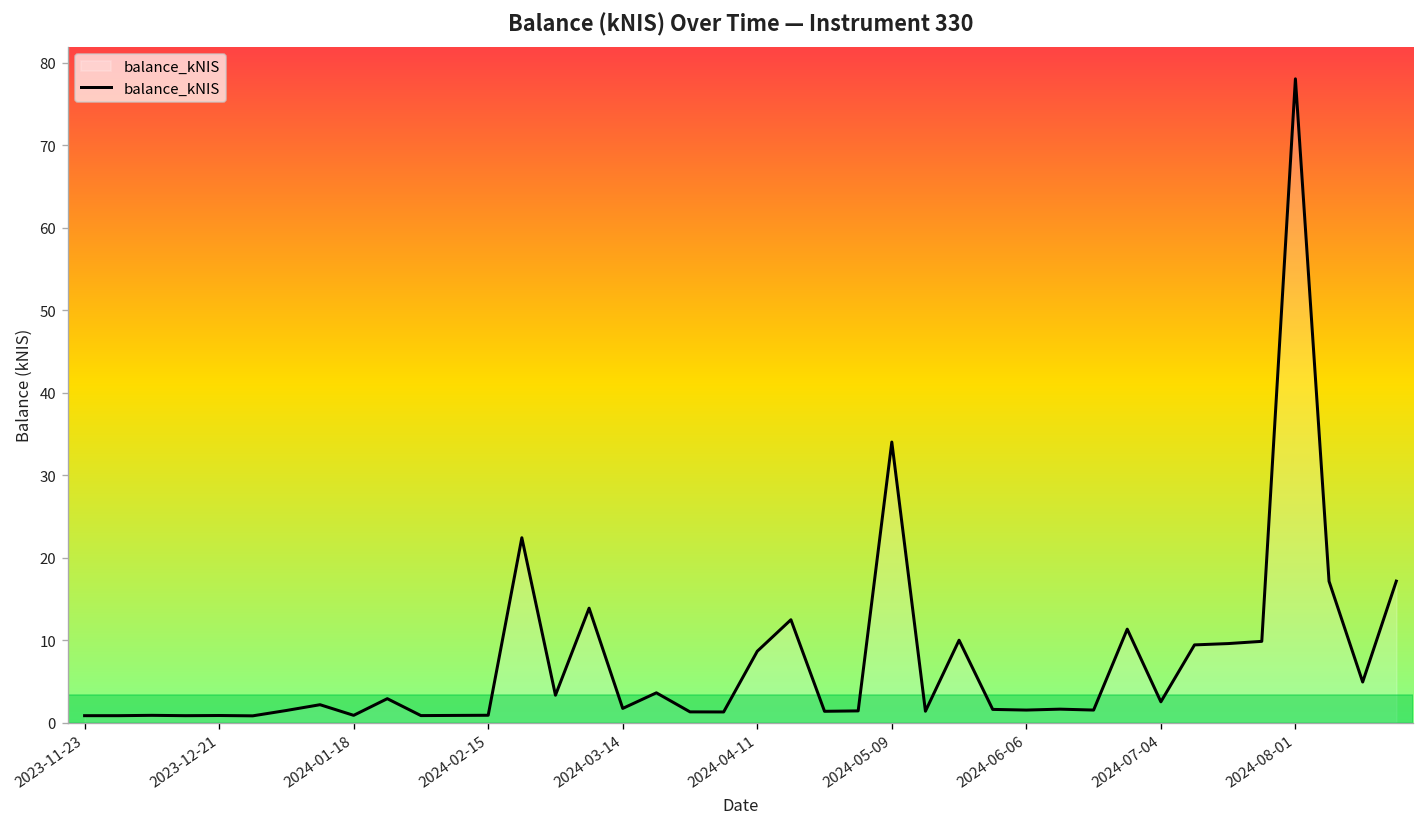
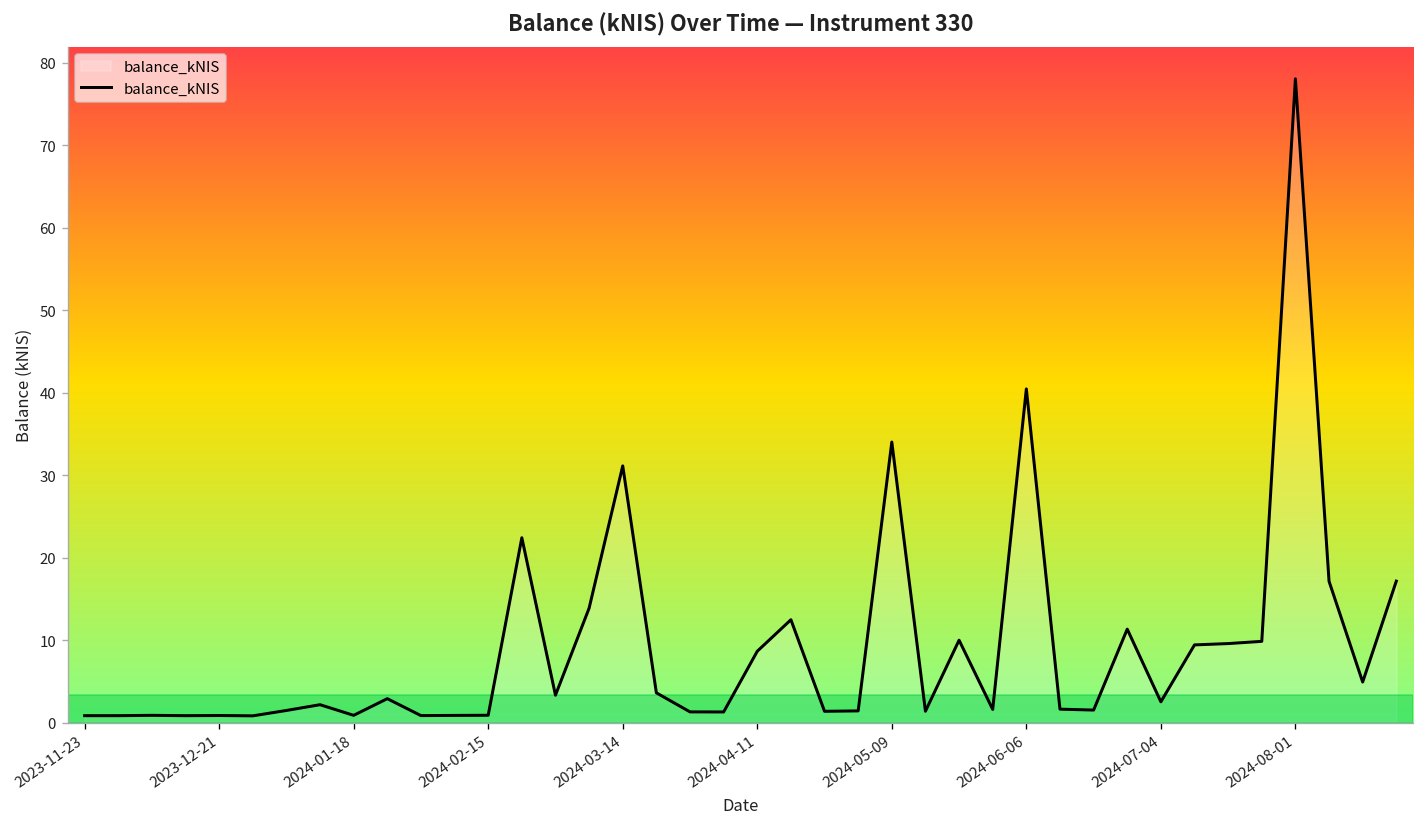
  {
    "2023-11-23": 1,
    "2023-12-21": 1,
    "2024-01-18": 1,
    "2024-02-15": 1,
-   "2024-03-14": 2,
+   "2024-03-14": 31,
    "2024-04-11": 9,
    "2024-05-09": 34,
-   "2024-06-06": 2,
+   "2024-06-06": 40,
    "2024-07-04": 3,
    "2024-08-01": 78
  }
